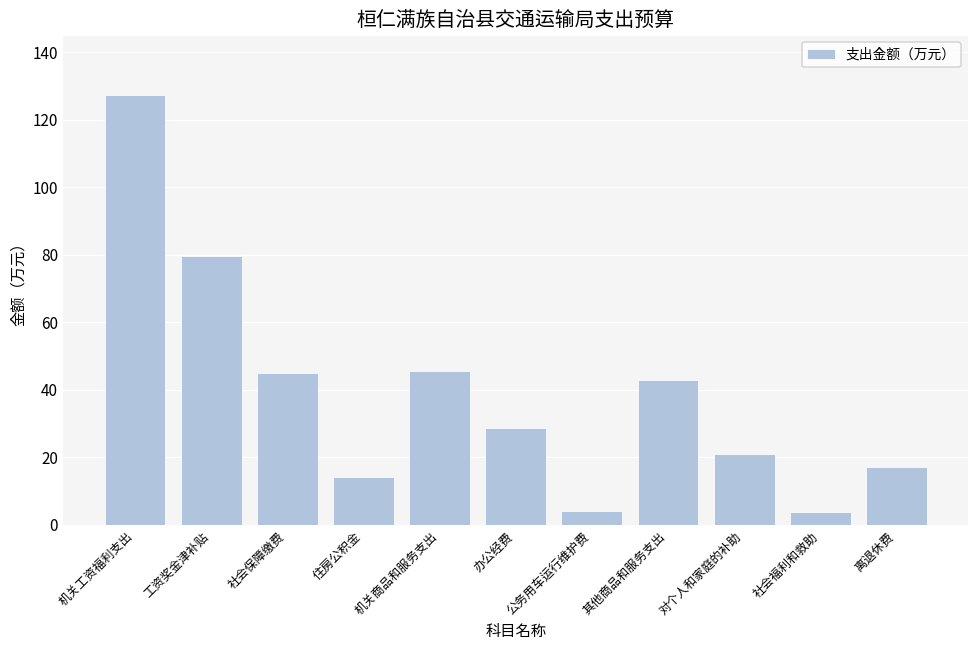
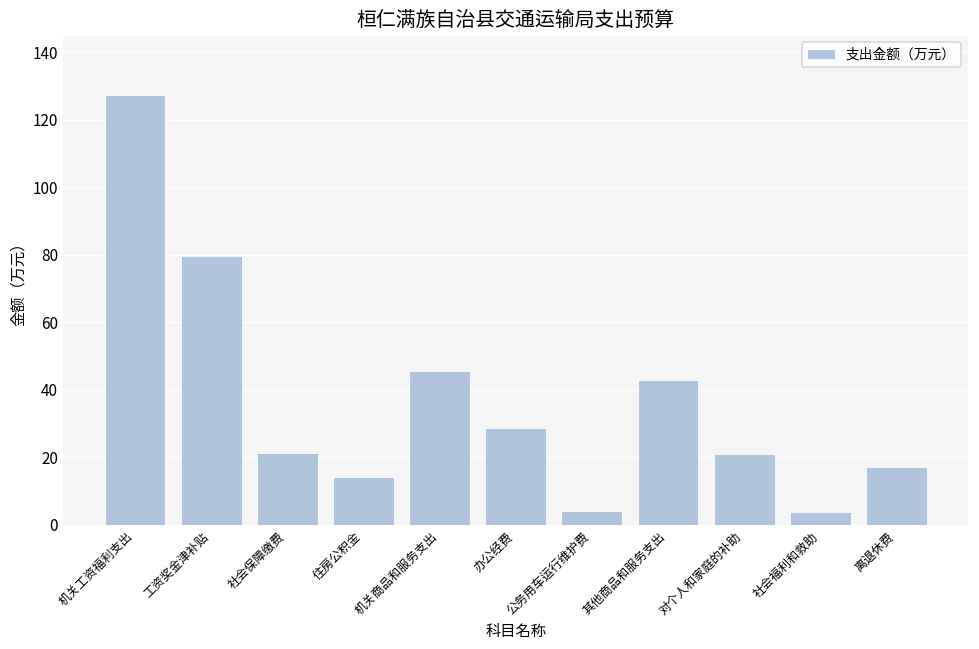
  {
    "机关工资福利支出": 127,
    "工资奖金津补贴": 80,
-   "社会保障缴费": 45,
+   "社会保障缴费": 21,
    "住房公积金": 14,
    "机关商品和服务支出": 46,
    "办公经费": 29,
    "公务用车运行维护费": 4,
    "其他商品和服务支出": 43,
    "对个人和家庭的补助": 21,
    "社会福利和救助": 4,
    "离退休费": 17
  }
